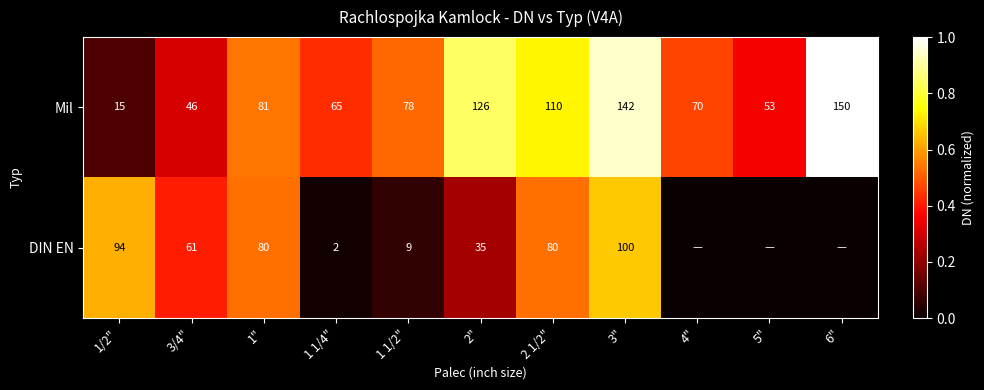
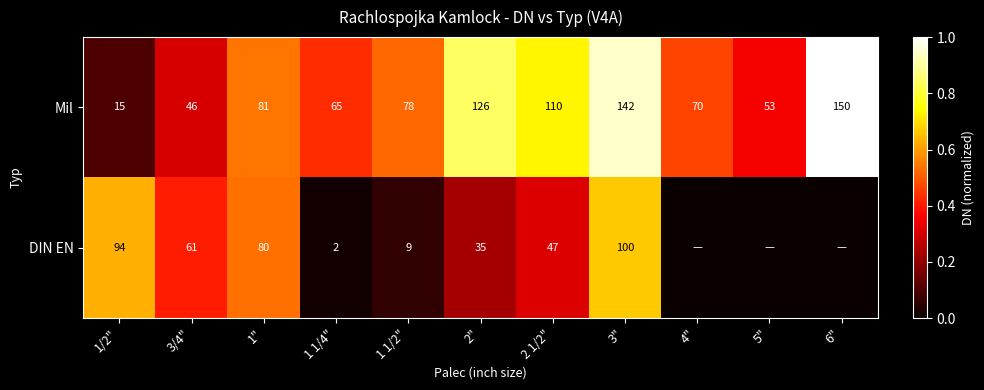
  {
    "Mil": {
      "1/2\"": 15,
      "3/4\"": 46,
      "1\"": 81,
      "1 1/4\"": 65,
      "1 1/2\"": 78,
      "2\"": 126,
      "2 1/2\"": 110,
      "3\"": 142,
      "4\"": 70,
      "5\"": 53,
      "6\"": 150
    },
    "DIN EN": {
      "1/2\"": 94,
      "3/4\"": 61,
      "1\"": 80,
      "1 1/4\"": 2,
      "1 1/2\"": 9,
      "2\"": 35,
-     "2 1/2\"": 80,
+     "2 1/2\"": 47,
      "3\"": 100
    }
  }
